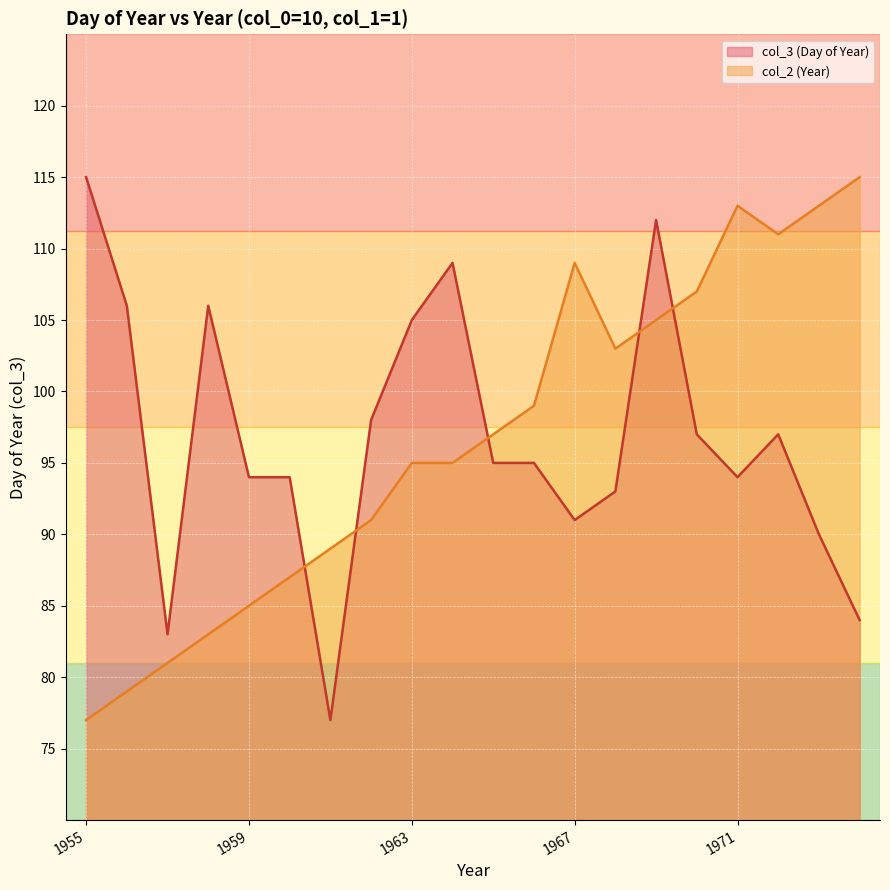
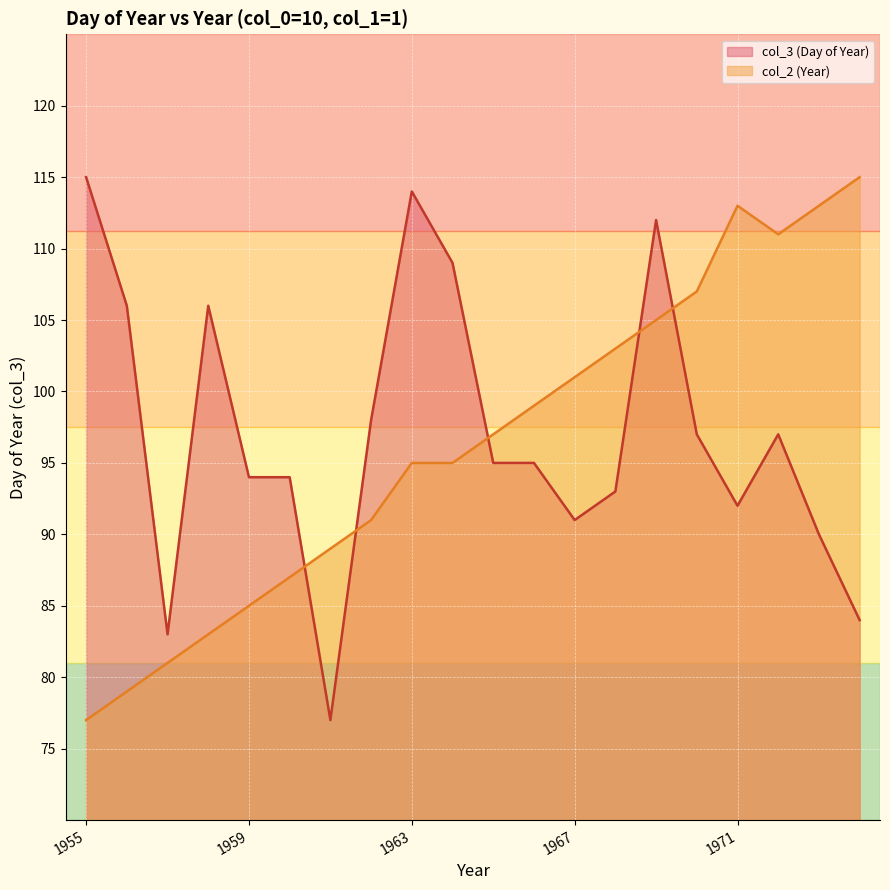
  {
    "col_3 (Day of Year)": {
      "1955": 115,
      "1959": 94,
-     "1963": 105,
+     "1963": 114,
      "1967": 91,
-     "1971": 94
+     "1971": 92
    },
    "col_2 (Year)": {
      "1955": 77.0,
      "1959": 85.0,
      "1963": 95.0,
-     "1967": 109.0,
+     "1967": 101.0,
      "1971": 113.0
    }
  }
